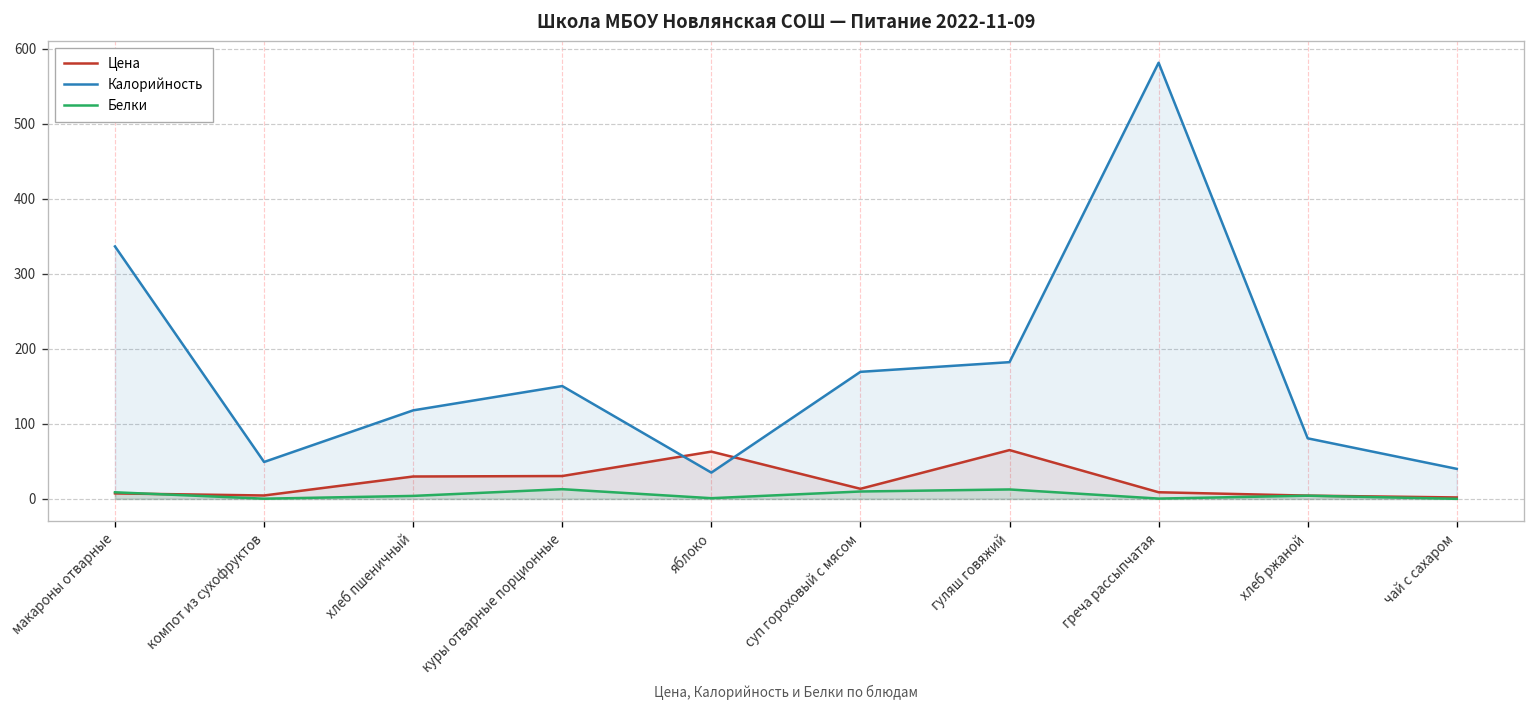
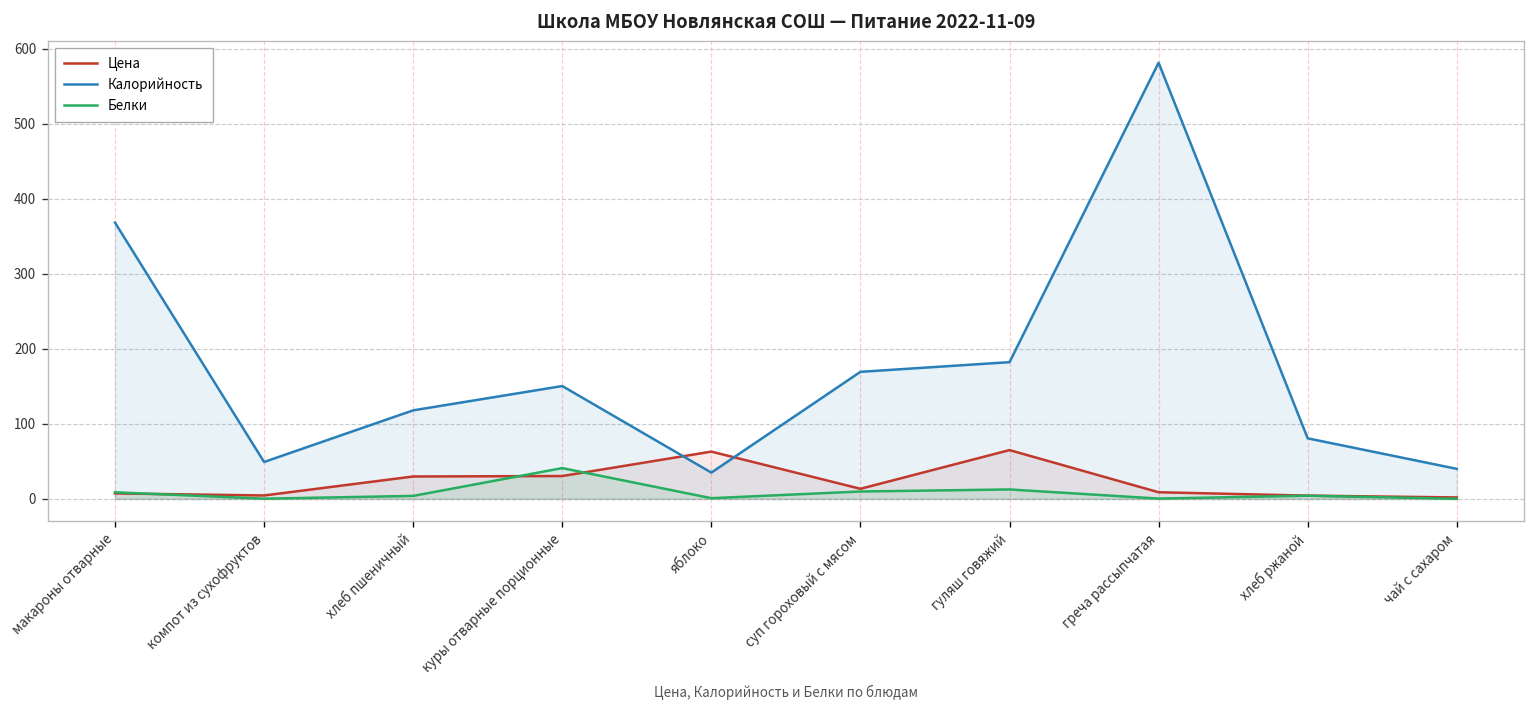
  {
    "Цена": {
      "компот из сухофруктов": 0,
      "хлеб пшеничный": 30,
      "куры отварные порционные": 30,
      "яблоко": 60,
      "гуляш говяжий": 70,
      "греча рассыпчатая": 10
    },
    "Калорийность": {
-     "макароны отварные": 340,
+     "макароны отварные": 370,
      "компот из сухофруктов": 50,
      "хлеб пшеничный": 120,
      "куры отварные порционные": 150,
      "яблоко": 40,
      "суп гороховый с мясом": 170,
      "гуляш говяжий": 180,
      "греча рассыпчатая": 580,
      "хлеб ржаной": 80,
      "чай с сахаром": 40
    },
    "Белки": {
      "компот из сухофруктов": 0,
      "хлеб пшеничный": 0,
-     "куры отварные порционные": 10,
+     "куры отварные порционные": 40,
      "яблоко": 0,
      "гуляш говяжий": 10,
      "греча рассыпчатая": 0
    }
  }
